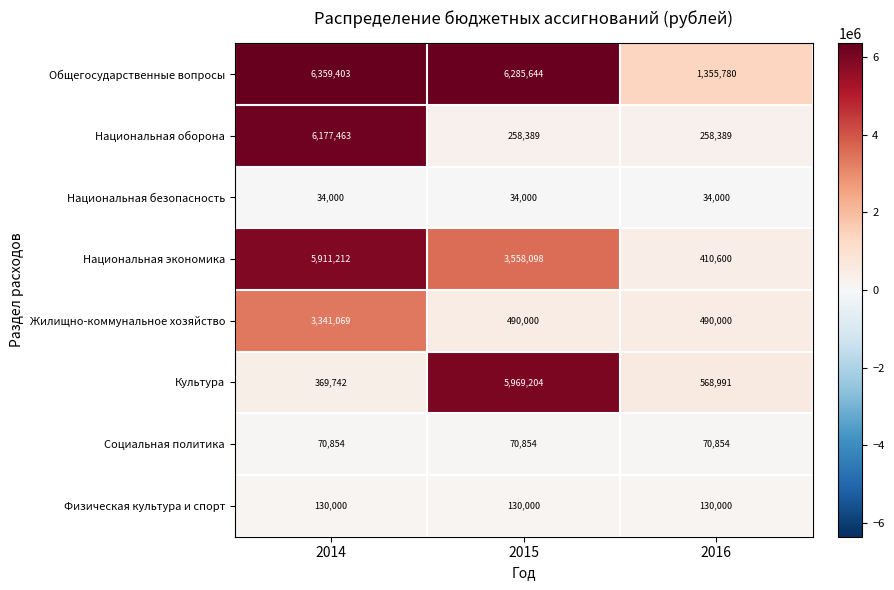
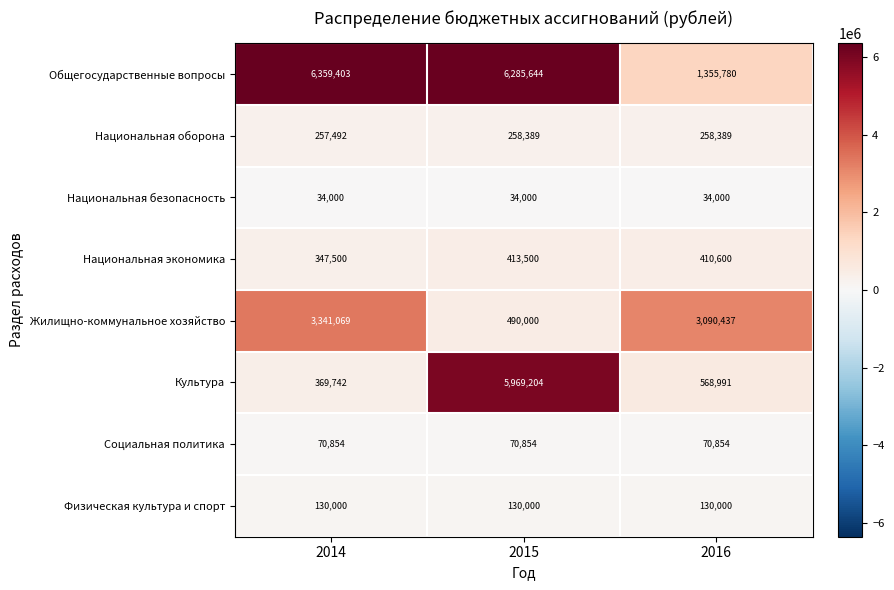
  {
    "Общегосударственные вопросы": {
      "2014": "6,359,403",
      "2015": "6,285,644",
      "2016": "1,355,780"
    },
    "Национальная оборона": {
-     "2014": "6,177,463",
+     "2014": "257,492",
      "2015": "258,389",
      "2016": "258,389"
    },
    "Национальная безопасность": {
      "2014": "34,000",
      "2015": "34,000",
      "2016": "34,000"
    },
    "Национальная экономика": {
-     "2014": "5,911,212",
-     "2015": "3,558,098",
+     "2014": "347,500",
+     "2015": "413,500",
      "2016": "410,600"
    },
    "Жилищно-коммунальное хозяйство": {
      "2014": "3,341,069",
      "2015": "490,000",
-     "2016": "490,000"
+     "2016": "3,090,437"
    },
    "Культура": {
      "2014": "369,742",
      "2015": "5,969,204",
      "2016": "568,991"
    },
    "Социальная политика": {
      "2014": "70,854",
      "2015": "70,854",
      "2016": "70,854"
    },
    "Физическая культура и спорт": {
      "2014": "130,000",
      "2015": "130,000",
      "2016": "130,000"
    }
  }
